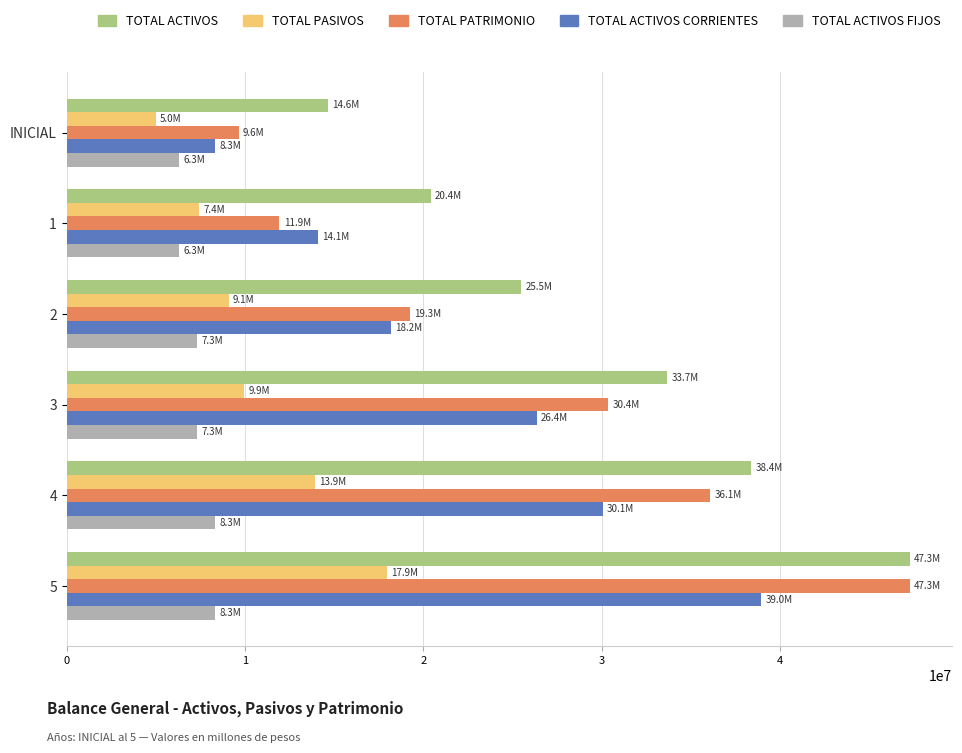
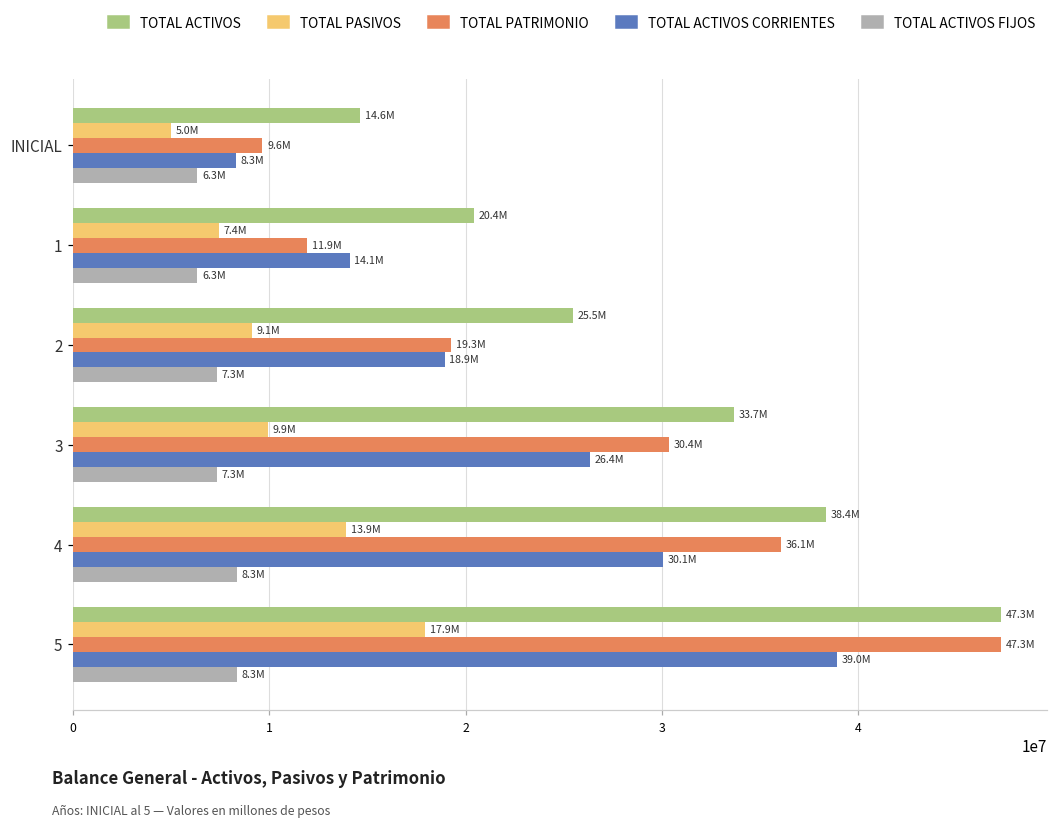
  {
    "TOTAL PASIVOS": {
      "INICIAL": "5.0M",
      "1": "7.4M",
      "2": "9.1M",
      "3": "9.9M",
      "4": "13.9M",
      "5": "17.9M"
    },
    "TOTAL PATRIMONIO": {
      "INICIAL": "9.6M",
      "1": "11.9M",
      "2": "19.3M",
      "3": "30.4M",
      "4": "36.1M",
      "5": "47.3M"
    },
    "TOTAL ACTIVOS CORRIENTES": {
      "INICIAL": "8.3M",
      "1": "14.1M",
-     "2": "18.2M",
+     "2": "18.9M",
      "3": "26.4M",
      "4": "30.1M",
      "5": "39.0M"
    }
  }
